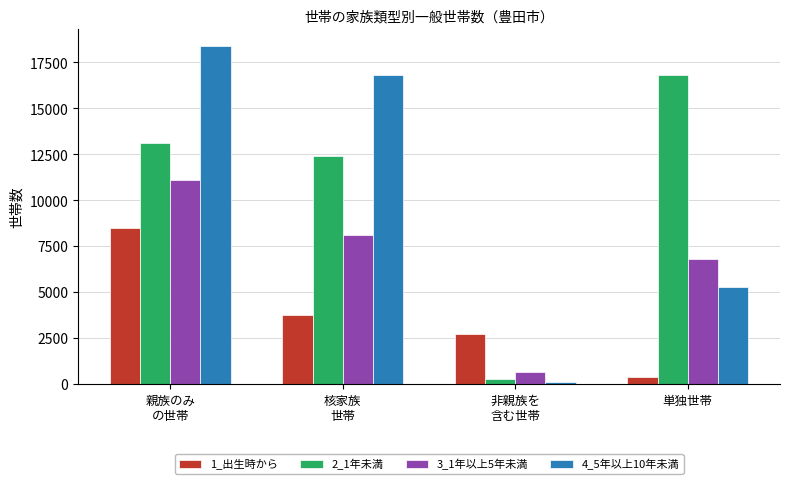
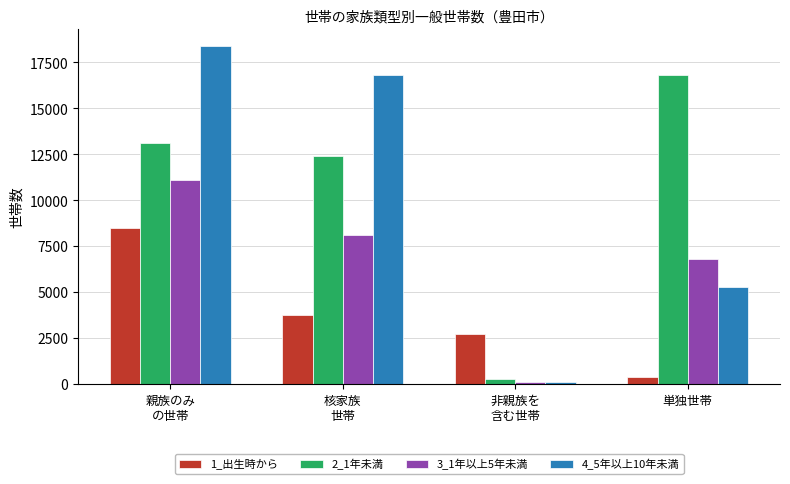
  {
    "1_出生時から": {
      "親族のみ の世帯": 8500,
      "核家族 世帯": 3800,
      "非親族を 含む世帯": 2700,
      "単独世帯": 400
    },
    "2_1年未満": {
      "親族のみ の世帯": 13100,
      "核家族 世帯": 12400,
      "非親族を 含む世帯": 300,
      "単独世帯": 16800
    },
    "3_1年以上5年未満": {
      "親族のみ の世帯": 11100,
      "核家族 世帯": 8100,
-     "非親族を 含む世帯": 700,
+     "非親族を 含む世帯": 100,
      "単独世帯": 6800
    },
    "4_5年以上10年未満": {
      "親族のみ の世帯": 18400,
      "核家族 世帯": 16800,
      "非親族を 含む世帯": 100,
      "単独世帯": 5300
    }
  }
